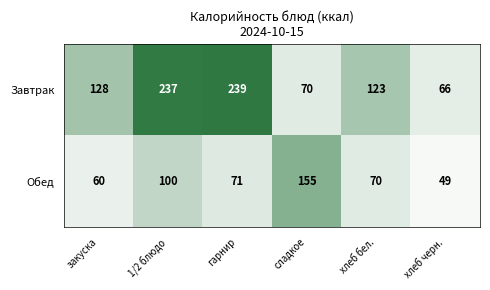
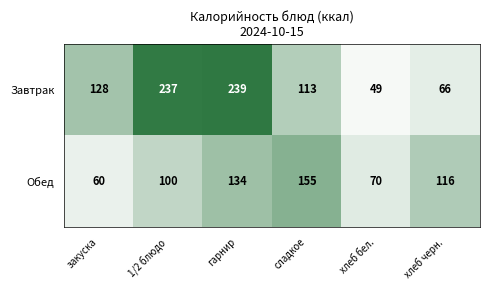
  {
    "Завтрак": {
      "закуска": 128,
      "1/2 блюдо": 237,
      "гарнир": 239,
-     "сладкое": 70,
-     "хлеб бел.": 123,
+     "сладкое": 113,
+     "хлеб бел.": 49,
      "хлеб черн.": 66
    },
    "Обед": {
      "закуска": 60,
      "1/2 блюдо": 100,
-     "гарнир": 71,
+     "гарнир": 134,
      "сладкое": 155,
      "хлеб бел.": 70,
-     "хлеб черн.": 49
+     "хлеб черн.": 116
    }
  }
